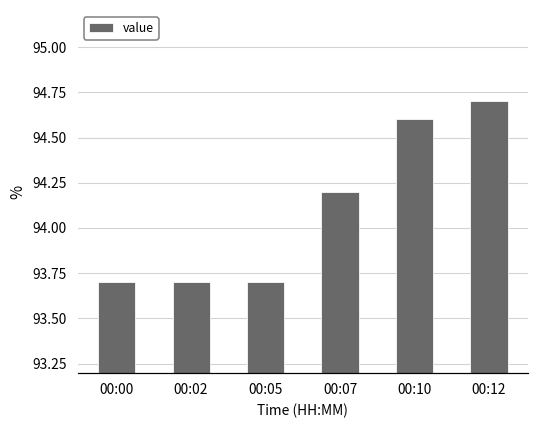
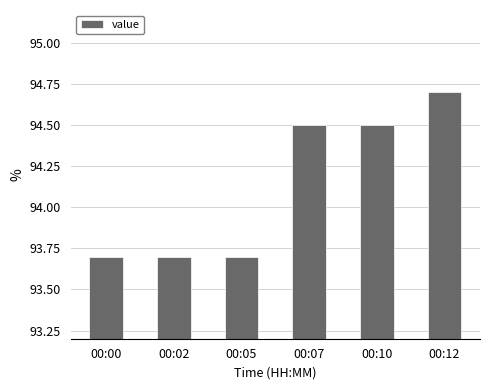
  {
    "00:00": 93.7,
    "00:02": 93.7,
    "00:05": 93.7,
-   "00:07": 94.2,
-   "00:10": 94.6,
+   "00:07": 94.5,
+   "00:10": 94.5,
    "00:12": 94.7
  }
